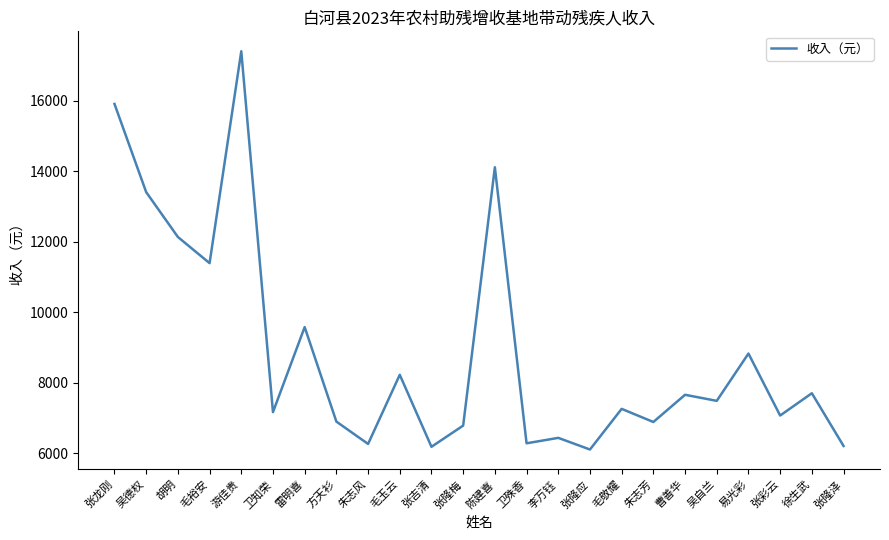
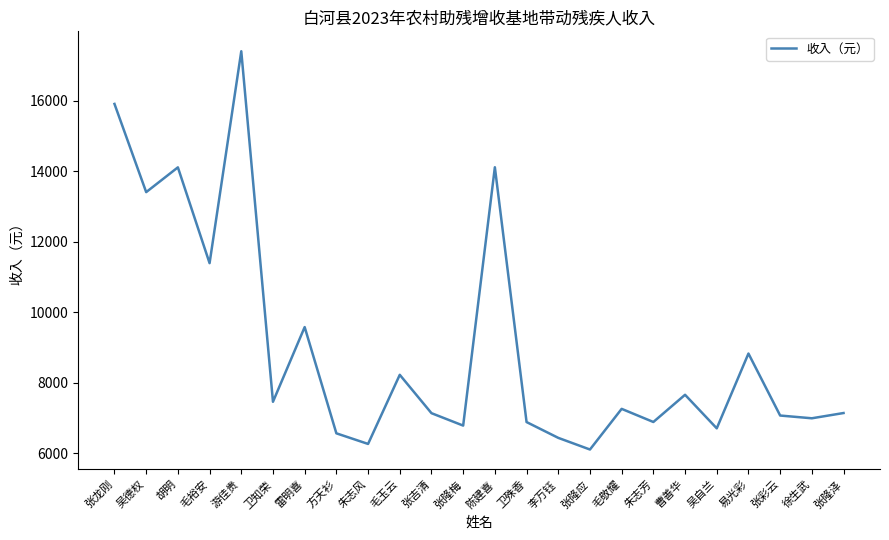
  {
    "张龙刚": 15900,
    "吴德权": 13400,
-   "胡明": 12100,
+   "胡明": 14100,
    "毛裕安": 11400,
    "游佳贵": 17400,
-   "卫知荣": 7200,
+   "卫知荣": 7500,
    "雷明喜": 9600,
-   "方天衫": 6900,
+   "方天衫": 6600,
    "朱志风": 6300,
    "毛玉云": 8200,
-   "张吉清": 6200,
+   "张吉清": 7100,
    "张隆梅": 6800,
    "陈建喜": 14100,
-   "卫殊香": 6300,
+   "卫殊香": 6900,
    "李万钰": 6400,
    "张隆应": 6100,
    "毛敬耀": 7300,
    "朱志芳": 6900,
    "曹善华": 7700,
-   "吴自兰": 7500,
+   "吴自兰": 6700,
    "易光彩": 8800,
    "张彩云": 7100,
-   "徐生武": 7700,
-   "张隆泽": 6200
+   "徐生武": 7000,
+   "张隆泽": 7100
  }
